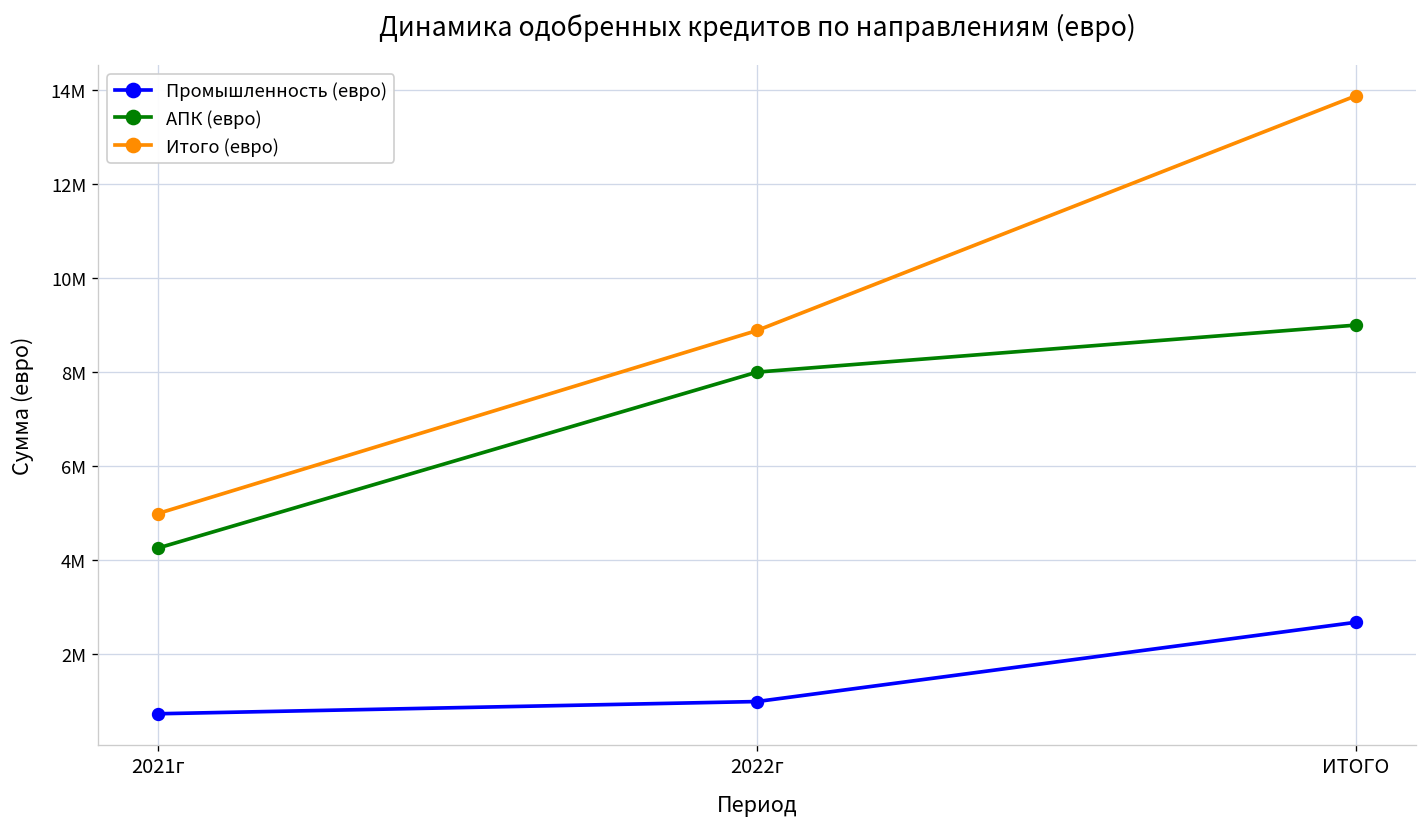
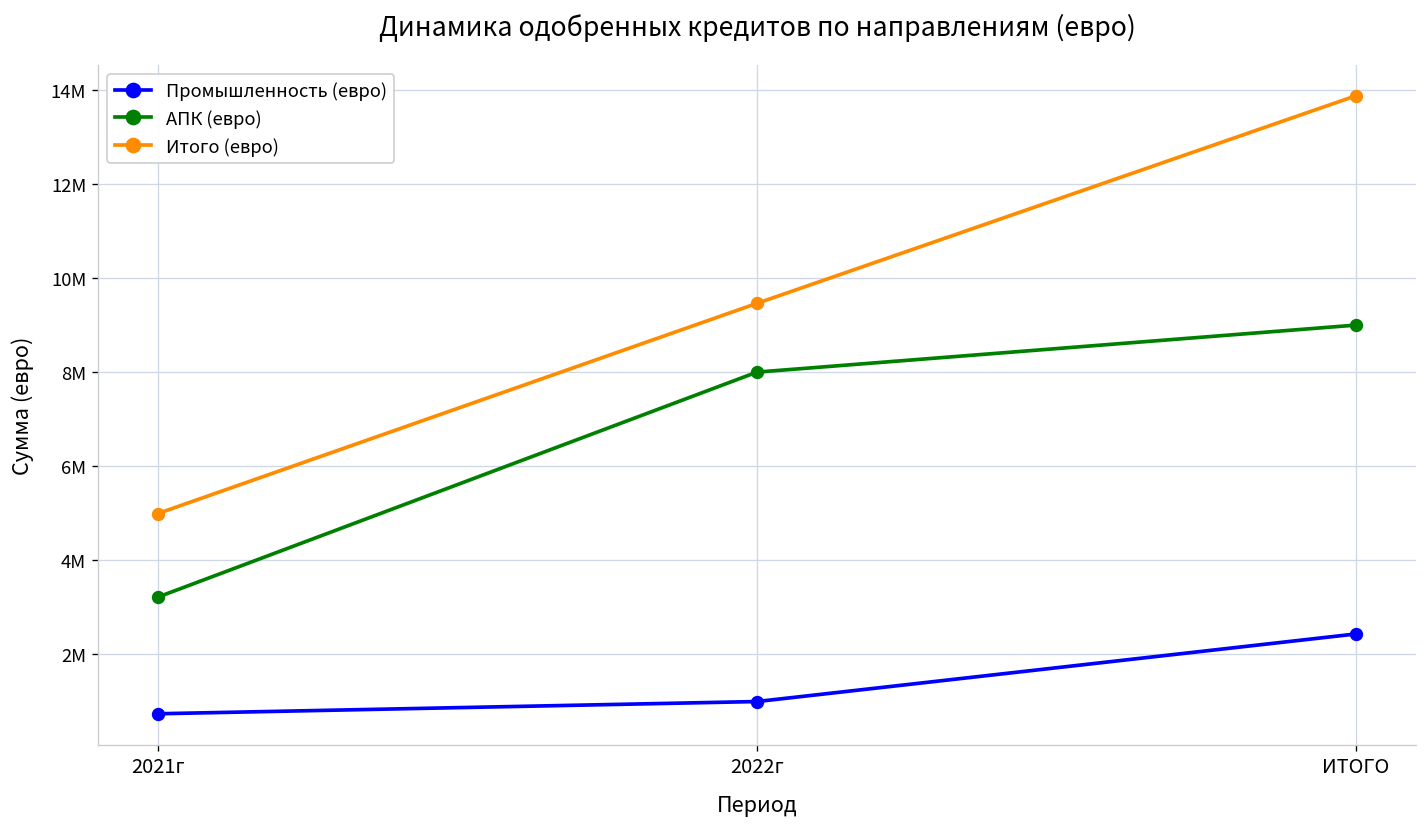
  {
    "Промышленность (евро)": {
      "2021г": 700000,
      "2022г": 1000000,
-     "ИТОГО": 2700000
+     "ИТОГО": 2400000
    },
    "АПК (евро)": {
-     "2021г": 4300000,
+     "2021г": 3200000,
      "2022г": 8000000,
      "ИТОГО": 9000000
    },
    "Итого (евро)": {
      "2021г": 5000000,
-     "2022г": 8900000,
+     "2022г": 9500000,
      "ИТОГО": 13900000
    }
  }
